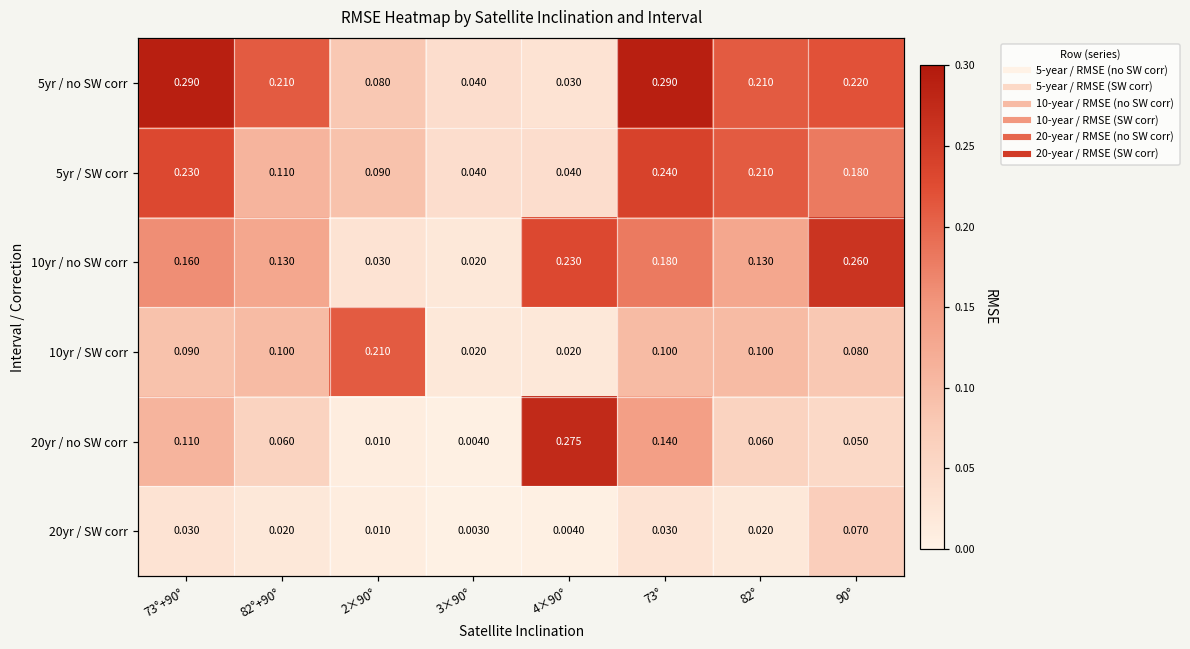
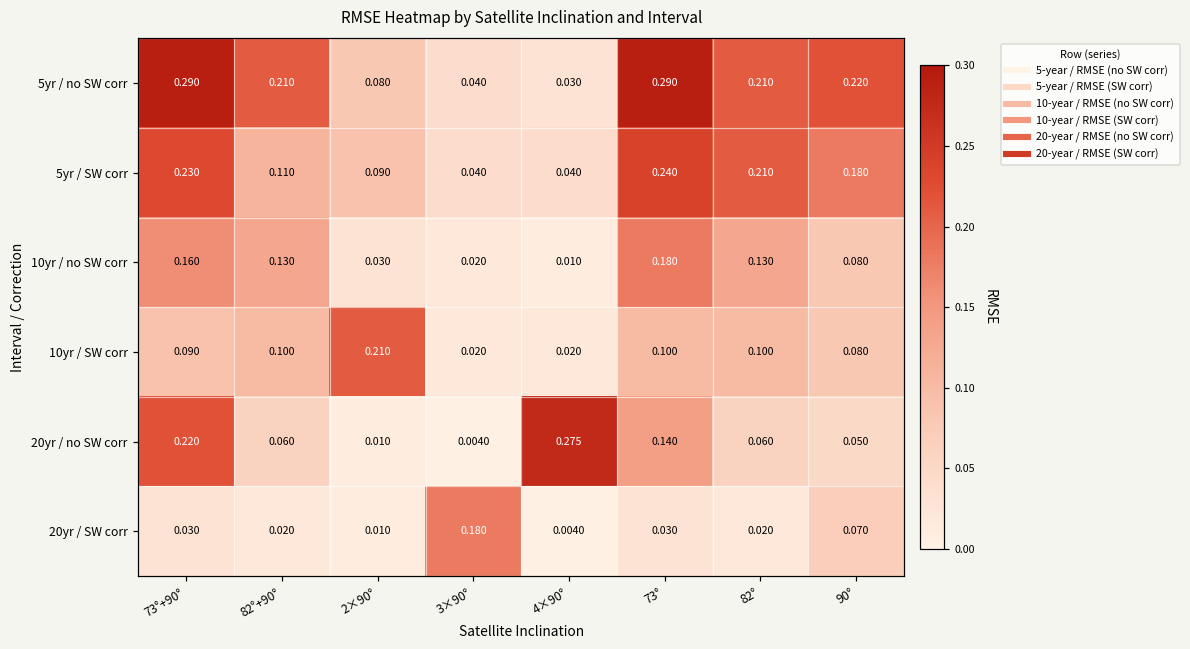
  {
    "5yr / no SW corr": {
      "73°+90°": 0.290,
      "82°+90°": 0.210,
      "2×90°": 0.080,
      "3×90°": 0.040,
      "4×90°": 0.030,
      "73°": 0.290,
      "82°": 0.210,
      "90°": 0.220
    },
    "5yr / SW corr": {
      "73°+90°": 0.230,
      "82°+90°": 0.110,
      "2×90°": 0.090,
      "3×90°": 0.040,
      "4×90°": 0.040,
      "73°": 0.240,
      "82°": 0.210,
      "90°": 0.180
    },
    "10yr / no SW corr": {
      "73°+90°": 0.160,
      "82°+90°": 0.130,
      "2×90°": 0.030,
      "3×90°": 0.020,
-     "4×90°": 0.230,
+     "4×90°": 0.010,
      "73°": 0.180,
      "82°": 0.130,
-     "90°": 0.260
+     "90°": 0.080
    },
    "10yr / SW corr": {
      "73°+90°": 0.090,
      "82°+90°": 0.100,
      "2×90°": 0.210,
      "3×90°": 0.020,
      "4×90°": 0.020,
      "73°": 0.100,
      "82°": 0.100,
      "90°": 0.080
    },
    "20yr / no SW corr": {
-     "73°+90°": 0.110,
+     "73°+90°": 0.220,
      "82°+90°": 0.060,
      "2×90°": 0.010,
      "3×90°": 0.0040,
      "4×90°": 0.275,
      "73°": 0.140,
      "82°": 0.060,
      "90°": 0.050
    },
    "20yr / SW corr": {
      "73°+90°": 0.030,
      "82°+90°": 0.020,
      "2×90°": 0.010,
-     "3×90°": 0.0030,
+     "3×90°": 0.180,
      "4×90°": 0.0040,
      "73°": 0.030,
      "82°": 0.020,
      "90°": 0.070
    }
  }
